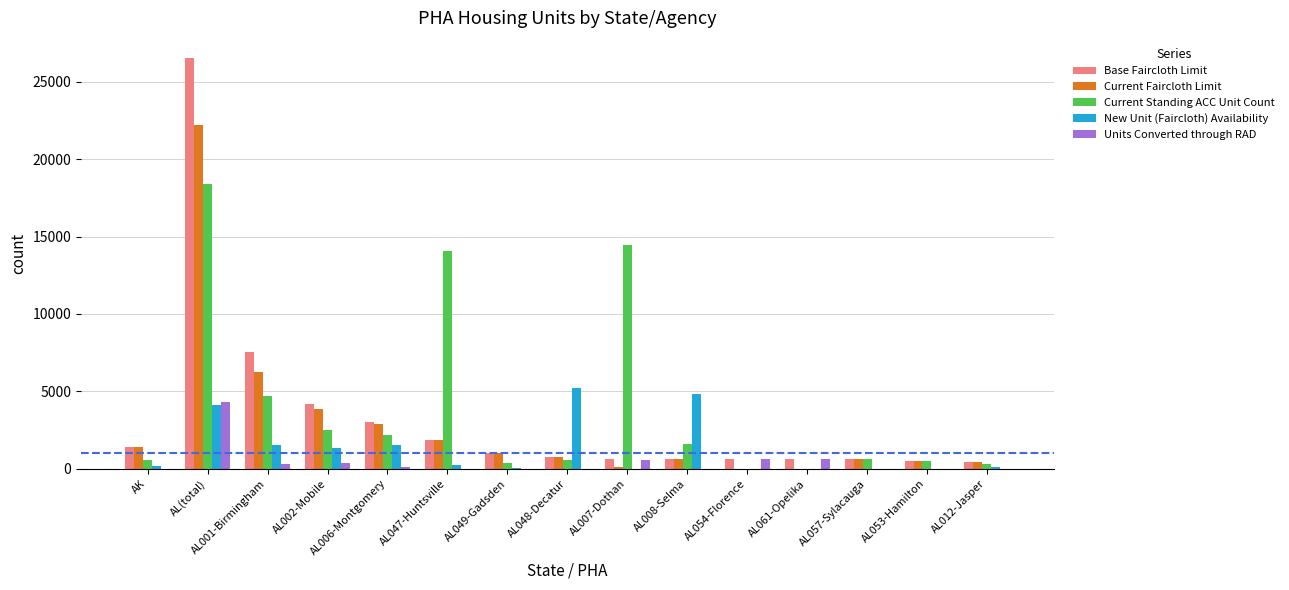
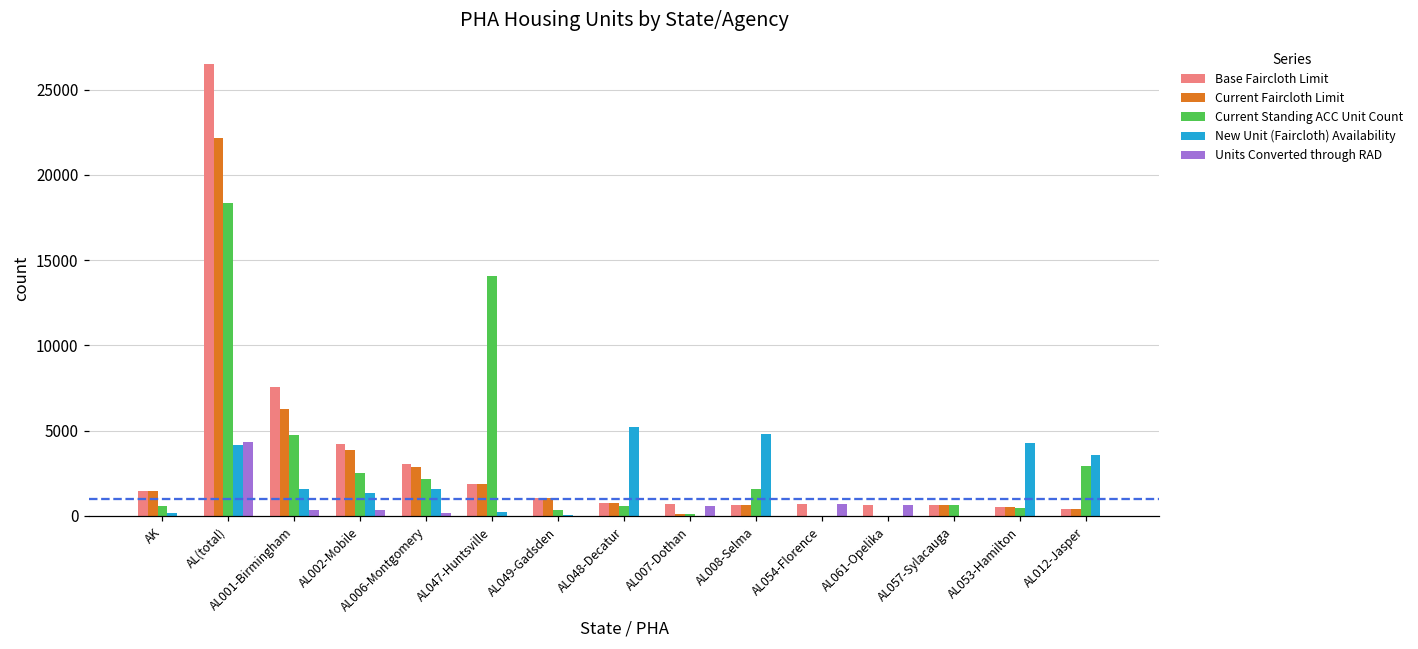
  {
    "Base Faircloth Limit": {
      "AK": 1400,
      "AL(total)": 26500,
      "AL001-Birmingham": 7600,
      "AL002-Mobile": 4200,
      "AL006-Montgomery": 3000,
      "AL047-Huntsville": 1900,
      "AL049-Gadsden": 1000,
      "AL048-Decatur": 800,
      "AL007-Dothan": 700,
      "AL008-Selma": 600,
      "AL054-Florence": 700,
      "AL061-Opelika": 600,
      "AL057-Sylacauga": 600,
      "AL053-Hamilton": 500,
      "AL012-Jasper": 400
    },
    "Current Faircloth Limit": {
      "AK": 1400,
      "AL(total)": 22200,
      "AL001-Birmingham": 6300,
      "AL002-Mobile": 3900,
      "AL006-Montgomery": 2900,
      "AL047-Huntsville": 1900,
      "AL049-Gadsden": 1000,
      "AL048-Decatur": 800,
      "AL008-Selma": 600,
      "AL054-Florence": 0,
      "AL061-Opelika": 0,
      "AL057-Sylacauga": 600,
      "AL053-Hamilton": 500,
      "AL012-Jasper": 400
    },
    "Current Standing ACC Unit Count": {
      "AK": 600,
      "AL(total)": 18400,
      "AL001-Birmingham": 4700,
      "AL002-Mobile": 2500,
      "AL006-Montgomery": 2200,
      "AL047-Huntsville": 14100,
      "AL049-Gadsden": 400,
      "AL048-Decatur": 600,
-     "AL007-Dothan": 14400,
+     "AL007-Dothan": 100,
      "AL008-Selma": 1600,
      "AL054-Florence": 0,
      "AL061-Opelika": 0,
      "AL057-Sylacauga": 600,
      "AL053-Hamilton": 500,
-     "AL012-Jasper": 300
+     "AL012-Jasper": 2900
    },
    "New Unit (Faircloth) Availability": {
      "AK": 200,
      "AL(total)": 4100,
      "AL001-Birmingham": 1600,
      "AL002-Mobile": 1300,
      "AL006-Montgomery": 1600,
      "AL047-Huntsville": 200,
      "AL048-Decatur": 5200,
      "AL007-Dothan": 0,
      "AL008-Selma": 4800,
      "AL054-Florence": 0,
      "AL061-Opelika": 0,
      "AL057-Sylacauga": 0,
-     "AL053-Hamilton": 0,
-     "AL012-Jasper": 100
+     "AL053-Hamilton": 4300,
+     "AL012-Jasper": 3600
    },
    "Units Converted through RAD": {
      "AK": 0,
      "AL(total)": 4300,
      "AL001-Birmingham": 300,
      "AL002-Mobile": 400,
      "AL047-Huntsville": 0,
      "AL049-Gadsden": 0,
      "AL048-Decatur": 0,
      "AL007-Dothan": 600,
      "AL008-Selma": 0,
      "AL054-Florence": 700,
      "AL061-Opelika": 600,
      "AL057-Sylacauga": 0,
      "AL053-Hamilton": 0,
      "AL012-Jasper": 0
    }
  }
